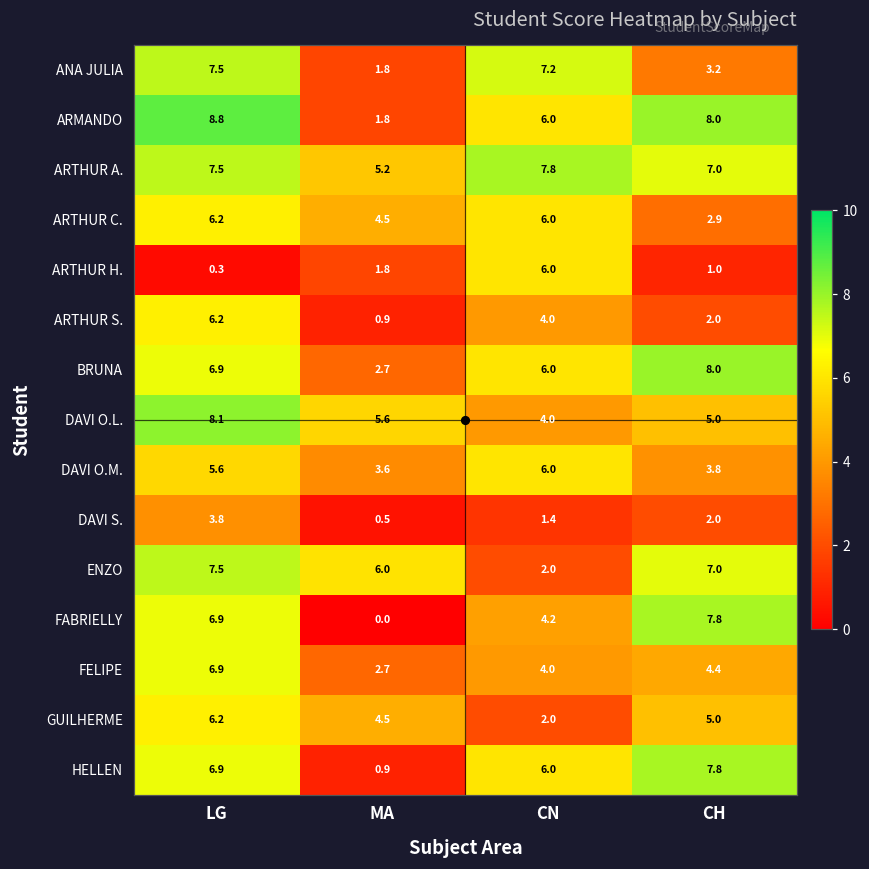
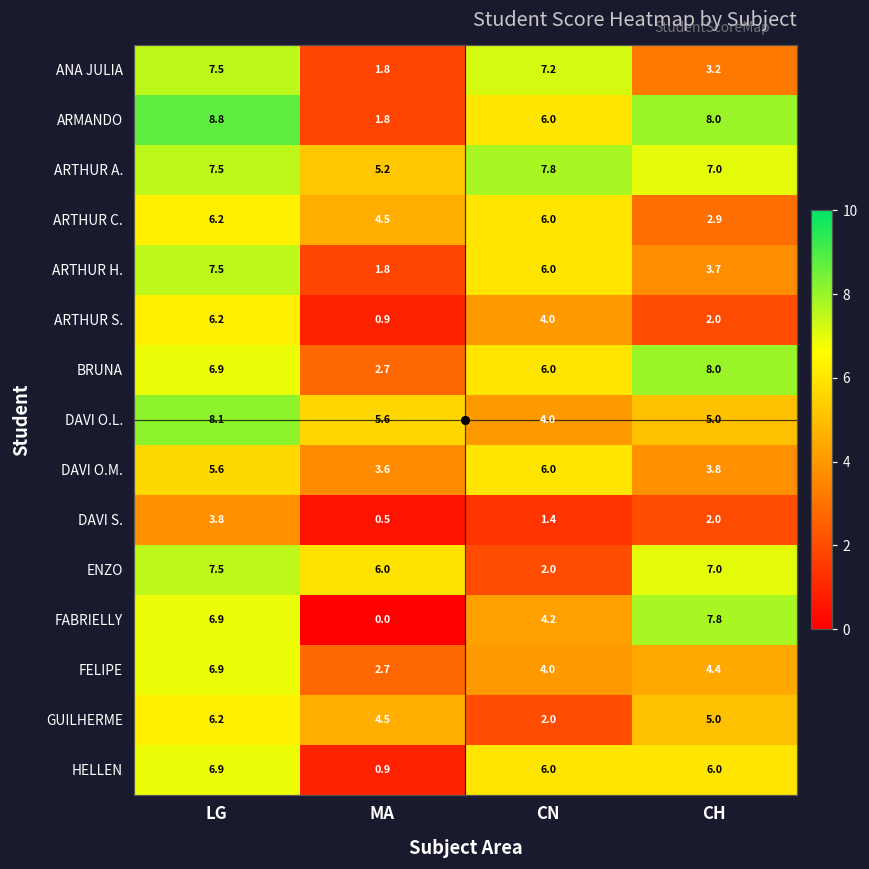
  {
    "ANA JULIA": {
      "LG": 7.5,
      "MA": 1.8,
      "CN": 7.2,
      "CH": 3.2
    },
    "ARMANDO": {
      "LG": 8.8,
      "MA": 1.8,
      "CN": 6.0,
      "CH": 8.0
    },
    "ARTHUR A.": {
      "LG": 7.5,
      "MA": 5.2,
      "CN": 7.8,
      "CH": 7.0
    },
    "ARTHUR C.": {
      "LG": 6.2,
      "MA": 4.5,
      "CN": 6.0,
      "CH": 2.9
    },
    "ARTHUR H.": {
-     "LG": 0.3,
+     "LG": 7.5,
      "MA": 1.8,
      "CN": 6.0,
-     "CH": 1.0
+     "CH": 3.7
    },
    "ARTHUR S.": {
      "LG": 6.2,
      "MA": 0.9,
      "CN": 4.0,
      "CH": 2.0
    },
    "BRUNA": {
      "LG": 6.9,
      "MA": 2.7,
      "CN": 6.0,
      "CH": 8.0
    },
    "DAVI O.L.": {
      "LG": 8.1,
      "MA": 5.6,
      "CN": 4.0,
      "CH": 5.0
    },
    "DAVI O.M.": {
      "LG": 5.6,
      "MA": 3.6,
      "CN": 6.0,
      "CH": 3.8
    },
    "DAVI S.": {
      "LG": 3.8,
      "MA": 0.5,
      "CN": 1.4,
      "CH": 2.0
    },
    "ENZO": {
      "LG": 7.5,
      "MA": 6.0,
      "CN": 2.0,
      "CH": 7.0
    },
    "FABRIELLY": {
      "LG": 6.9,
      "MA": 0.0,
      "CN": 4.2,
      "CH": 7.8
    },
    "FELIPE": {
      "LG": 6.9,
      "MA": 2.7,
      "CN": 4.0,
      "CH": 4.4
    },
    "GUILHERME": {
      "LG": 6.2,
      "MA": 4.5,
      "CN": 2.0,
      "CH": 5.0
    },
    "HELLEN": {
      "LG": 6.9,
      "MA": 0.9,
      "CN": 6.0,
-     "CH": 7.8
+     "CH": 6.0
    }
  }
